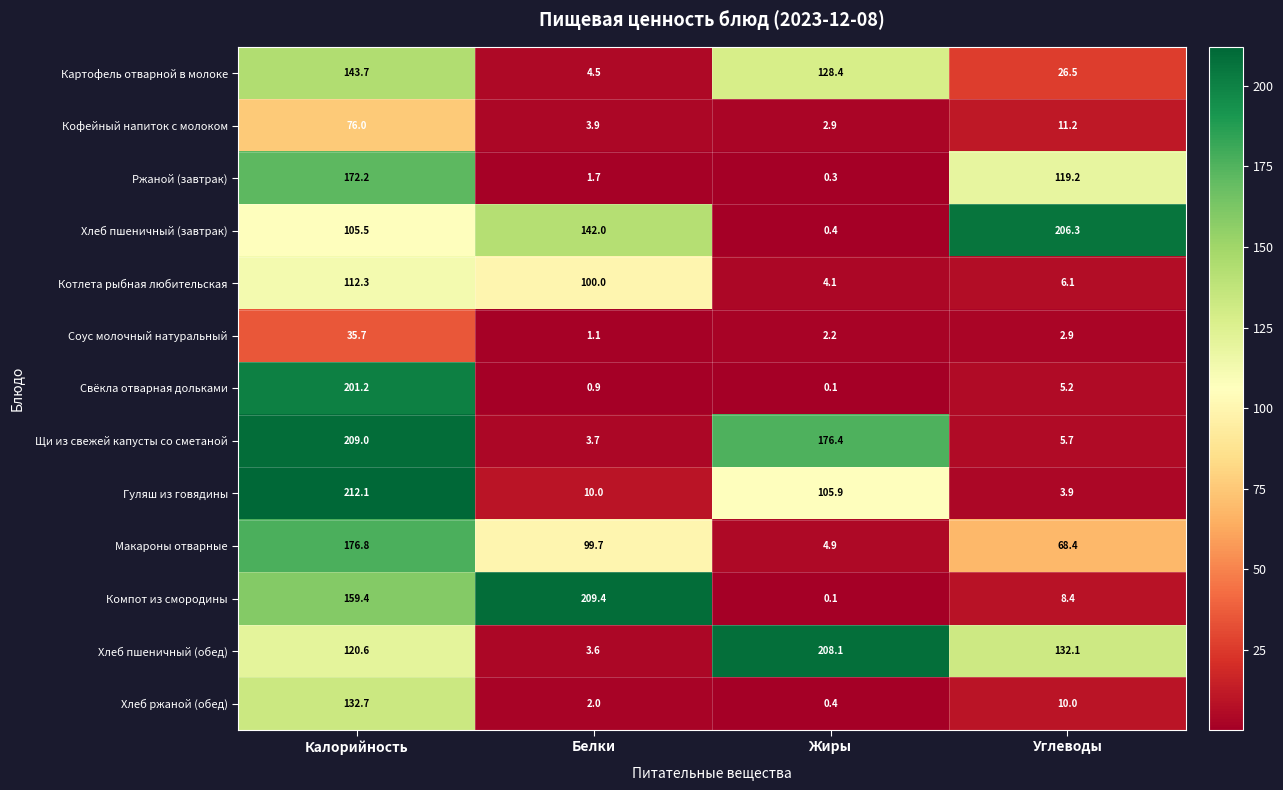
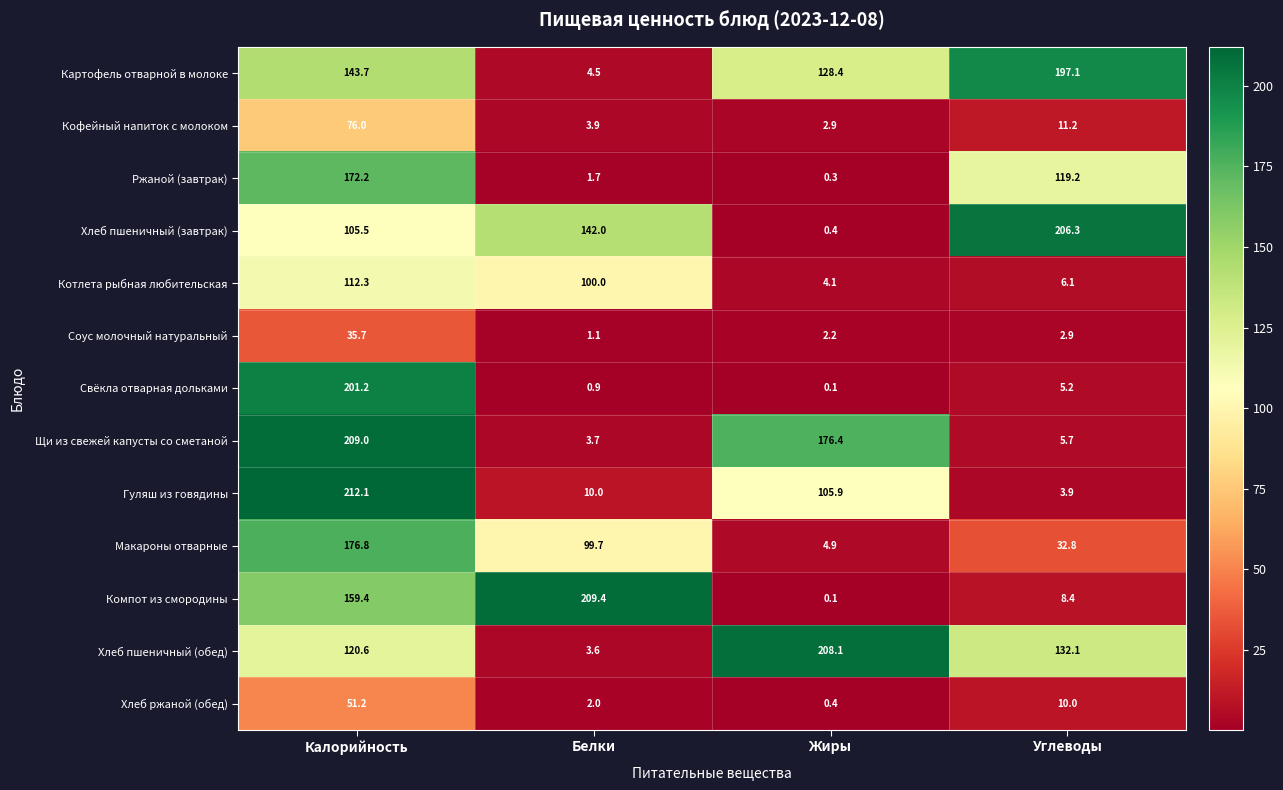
  {
    "Картофель отварной в молоке": {
      "Калорийность": 143.7,
      "Белки": 4.5,
      "Жиры": 128.4,
-     "Углеводы": 26.5
+     "Углеводы": 197.1
    },
    "Кофейный напиток с молоком": {
      "Калорийность": 76.0,
      "Белки": 3.9,
      "Жиры": 2.9,
      "Углеводы": 11.2
    },
    "Ржаной (завтрак)": {
      "Калорийность": 172.2,
      "Белки": 1.7,
      "Жиры": 0.3,
      "Углеводы": 119.2
    },
    "Хлеб пшеничный (завтрак)": {
      "Калорийность": 105.5,
      "Белки": 142.0,
      "Жиры": 0.4,
      "Углеводы": 206.3
    },
    "Котлета рыбная любительская": {
      "Калорийность": 112.3,
      "Белки": 100.0,
      "Жиры": 4.1,
      "Углеводы": 6.1
    },
    "Соус молочный натуральный": {
      "Калорийность": 35.7,
      "Белки": 1.1,
      "Жиры": 2.2,
      "Углеводы": 2.9
    },
    "Свёкла отварная дольками": {
      "Калорийность": 201.2,
      "Белки": 0.9,
      "Жиры": 0.1,
      "Углеводы": 5.2
    },
    "Щи из свежей капусты со сметаной": {
      "Калорийность": 209.0,
      "Белки": 3.7,
      "Жиры": 176.4,
      "Углеводы": 5.7
    },
    "Гуляш из говядины": {
      "Калорийность": 212.1,
      "Белки": 10.0,
      "Жиры": 105.9,
      "Углеводы": 3.9
    },
    "Макароны отварные": {
      "Калорийность": 176.8,
      "Белки": 99.7,
      "Жиры": 4.9,
-     "Углеводы": 68.4
+     "Углеводы": 32.8
    },
    "Компот из смородины": {
      "Калорийность": 159.4,
      "Белки": 209.4,
      "Жиры": 0.1,
      "Углеводы": 8.4
    },
    "Хлеб пшеничный (обед)": {
      "Калорийность": 120.6,
      "Белки": 3.6,
      "Жиры": 208.1,
      "Углеводы": 132.1
    },
    "Хлеб ржаной (обед)": {
-     "Калорийность": 132.7,
+     "Калорийность": 51.2,
      "Белки": 2.0,
      "Жиры": 0.4,
      "Углеводы": 10.0
    }
  }
